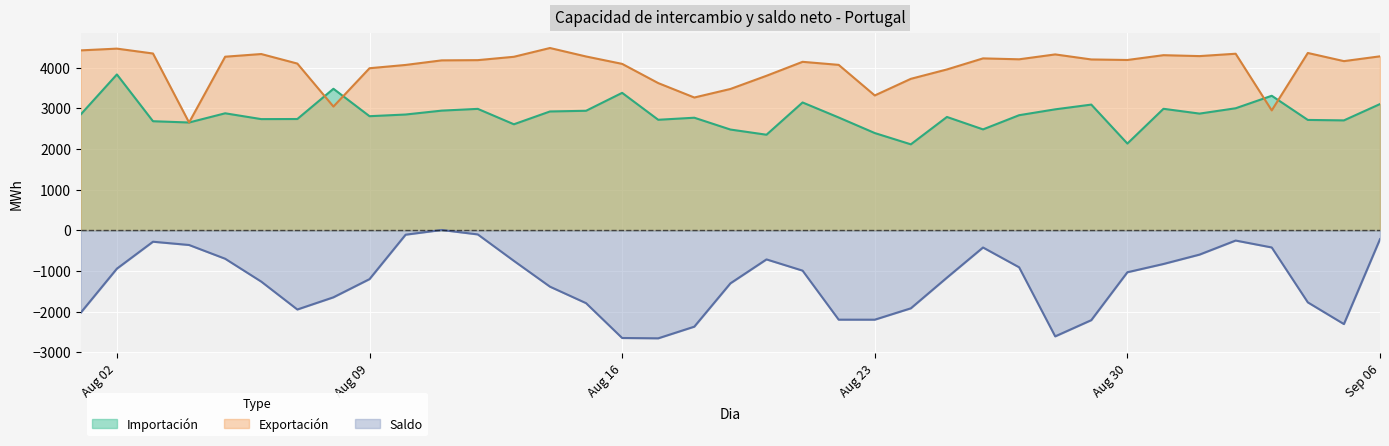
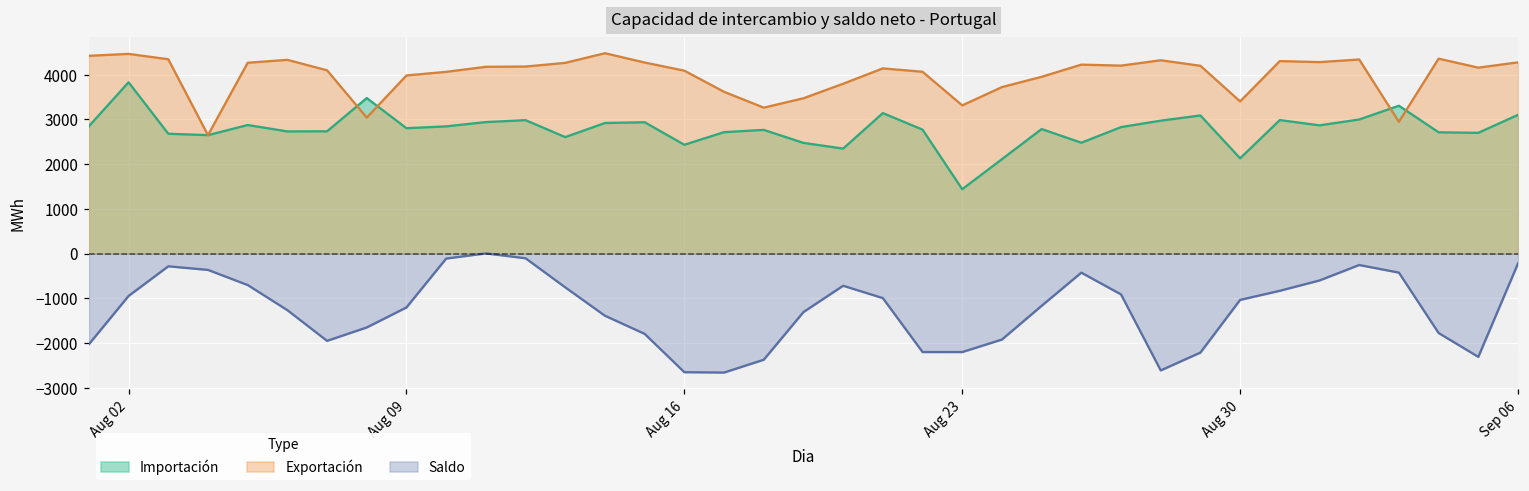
  {
    "Importación": {
      "Aug 02": 3800,
      "Aug 09": 2800,
-     "Aug 16": 3400,
-     "Aug 23": 2400,
+     "Aug 16": 2400,
+     "Aug 23": 1400,
      "Aug 30": 2100,
      "Sep 06": 3100
    },
    "Exportación": {
      "Aug 02": 4500,
      "Aug 09": 4000,
      "Aug 16": 4100,
      "Aug 23": 3300,
-     "Aug 30": 4200,
+     "Aug 30": 3400,
      "Sep 06": 4300
    }
  }
